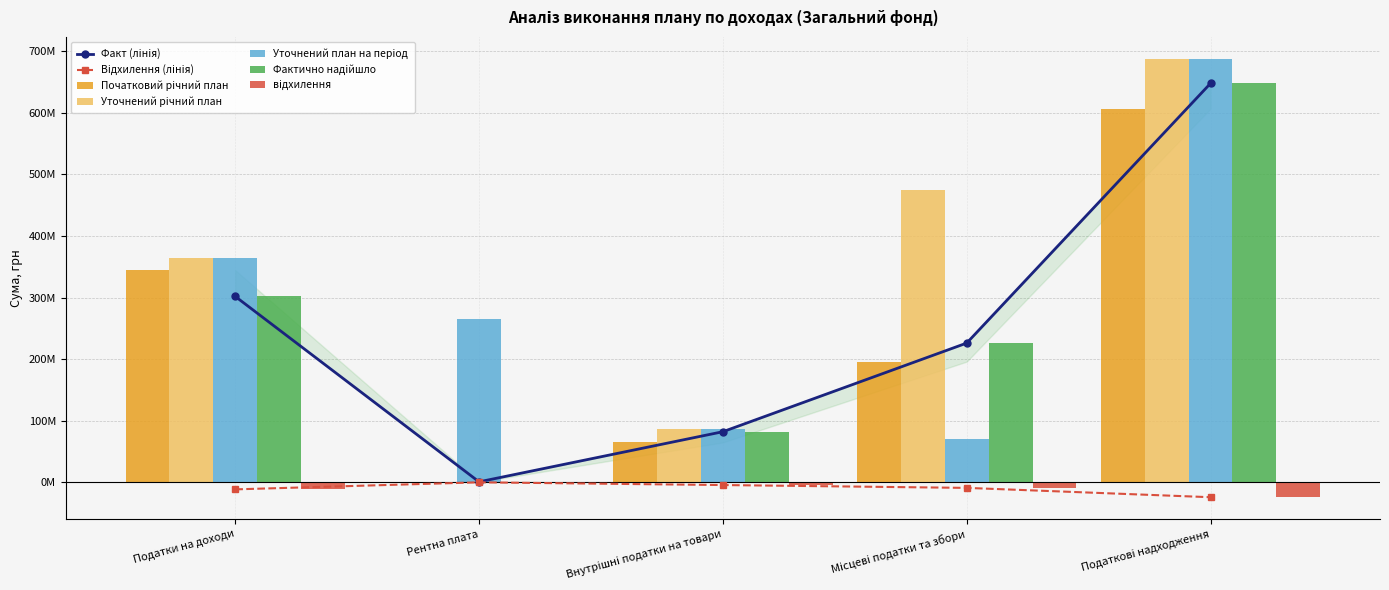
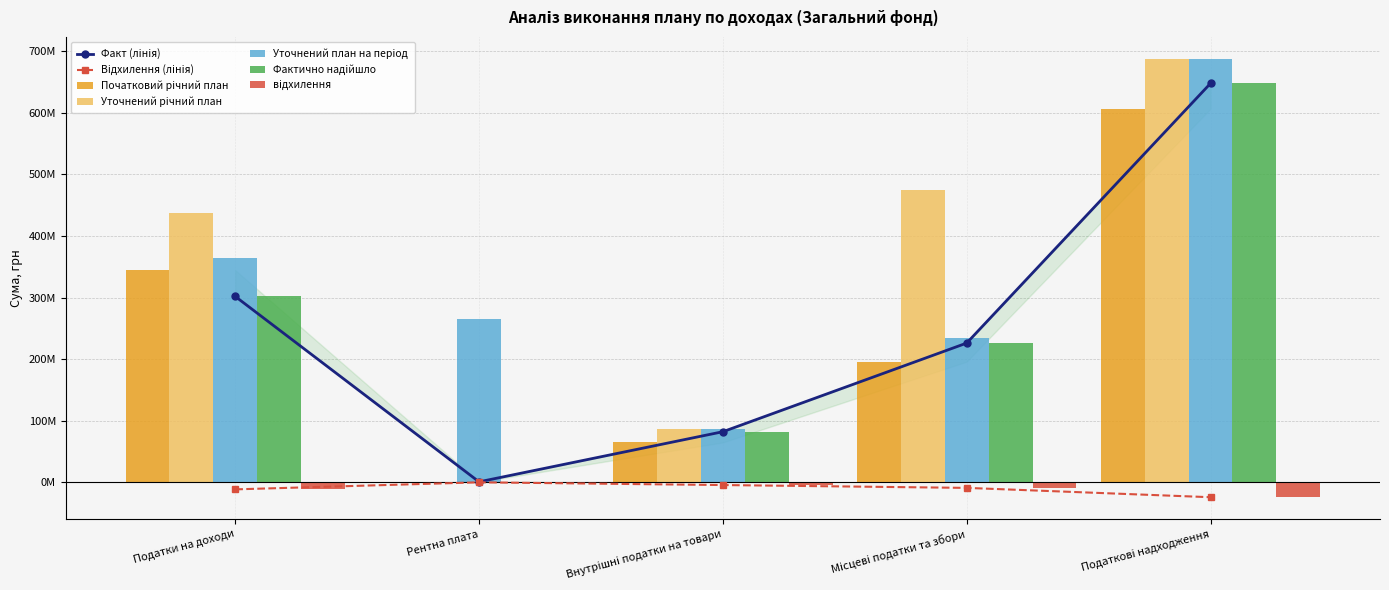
  {
    "Початковий річний план": {
      "Податки на доходи": 340000000,
      "Внутрішні податки на товари": 70000000,
      "Місцеві податки та збори": 200000000,
      "Податкові надходження": 610000000
    },
    "Факт (лінія)": {
      "Податки на доходи": 300000000
    },
    "Уточнений річний план": {
-     "Податки на доходи": 360000000,
+     "Податки на доходи": 440000000,
      "Внутрішні податки на товари": 90000000,
      "Місцеві податки та збори": 470000000,
      "Податкові надходження": 690000000
    },
    "Уточнений план на період": {
      "Податки на доходи": 360000000,
      "Рентна плата": 270000000,
      "Внутрішні податки на товари": 90000000,
-     "Місцеві податки та збори": 70000000,
+     "Місцеві податки та збори": 230000000,
      "Податкові надходження": 690000000
    }
  }
